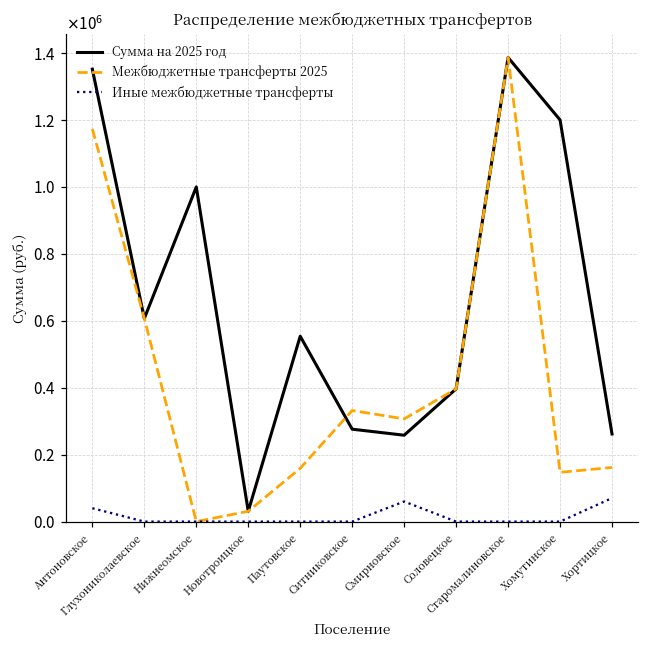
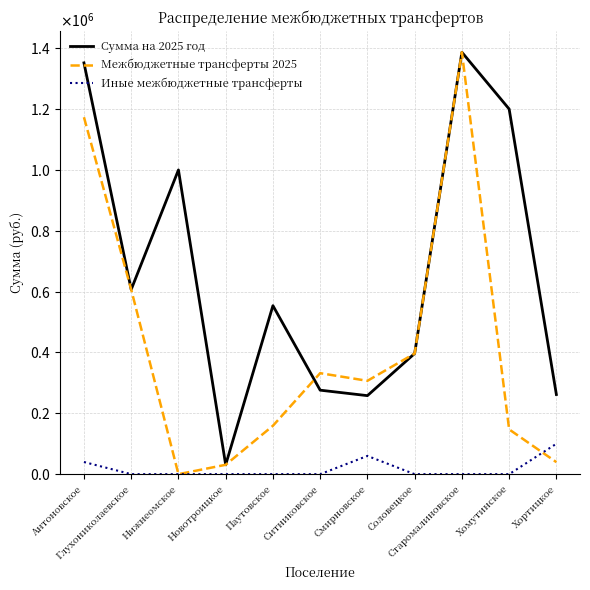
  {
    "Сумма на 2025 год": {
      "Антоновское": 1350000,
      "Нижнеомское": 1000000,
      "Паутовское": 550000,
      "Ситниковское": 280000,
      "Смирновское": 260000,
      "Хомутинское": 1200000,
      "Хортицкое": 260000
    },
    "Межбюджетные трансферты 2025": {
      "Антоновское": 1170000,
      "Паутовское": 160000,
      "Ситниковское": 330000,
      "Смирновское": 310000,
      "Хомутинское": 150000,
-     "Хортицкое": 160000
+     "Хортицкое": 40000
    },
    "Иные межбюджетные трансферты": {
      "Антоновское": 40000,
      "Глухониколаевское": 0,
      "Новотроицкое": 0,
      "Паутовское": 0,
      "Ситниковское": 0,
      "Смирновское": 60000,
      "Соловецкое": 0,
      "Старомалиновское": 0,
      "Хомутинское": 0,
-     "Хортицкое": 70000
+     "Хортицкое": 100000
    }
  }
